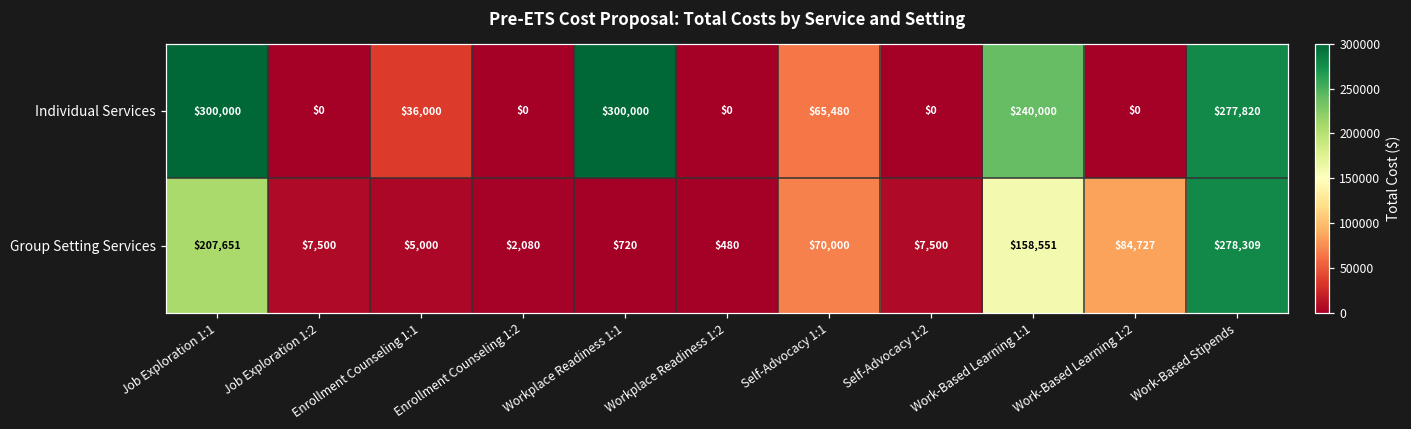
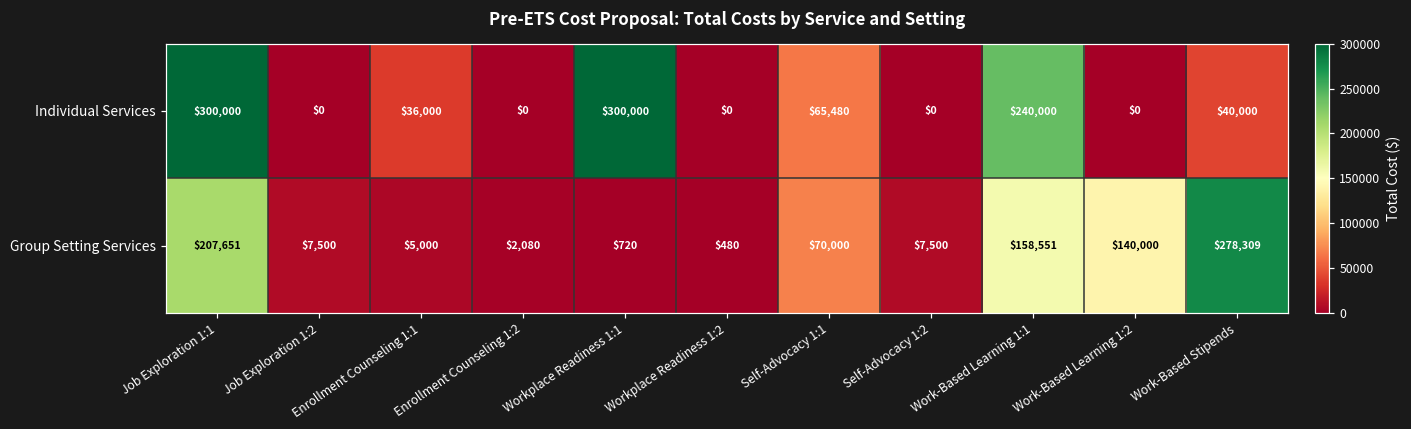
  {
    "Individual Services": {
      "Job Exploration 1:1": "$300,000",
      "Job Exploration 1:2": "$0",
      "Enrollment Counseling 1:1": "$36,000",
      "Enrollment Counseling 1:2": "$0",
      "Workplace Readiness 1:1": "$300,000",
      "Workplace Readiness 1:2": "$0",
      "Self-Advocacy 1:1": "$65,480",
      "Self-Advocacy 1:2": "$0",
      "Work-Based Learning 1:1": "$240,000",
      "Work-Based Learning 1:2": "$0",
-     "Work-Based Stipends": "$277,820"
+     "Work-Based Stipends": "$40,000"
    },
    "Group Setting Services": {
      "Job Exploration 1:1": "$207,651",
      "Job Exploration 1:2": "$7,500",
      "Enrollment Counseling 1:1": "$5,000",
      "Enrollment Counseling 1:2": "$2,080",
      "Workplace Readiness 1:1": "$720",
      "Workplace Readiness 1:2": "$480",
      "Self-Advocacy 1:1": "$70,000",
      "Self-Advocacy 1:2": "$7,500",
      "Work-Based Learning 1:1": "$158,551",
-     "Work-Based Learning 1:2": "$84,727",
+     "Work-Based Learning 1:2": "$140,000",
      "Work-Based Stipends": "$278,309"
    }
  }
